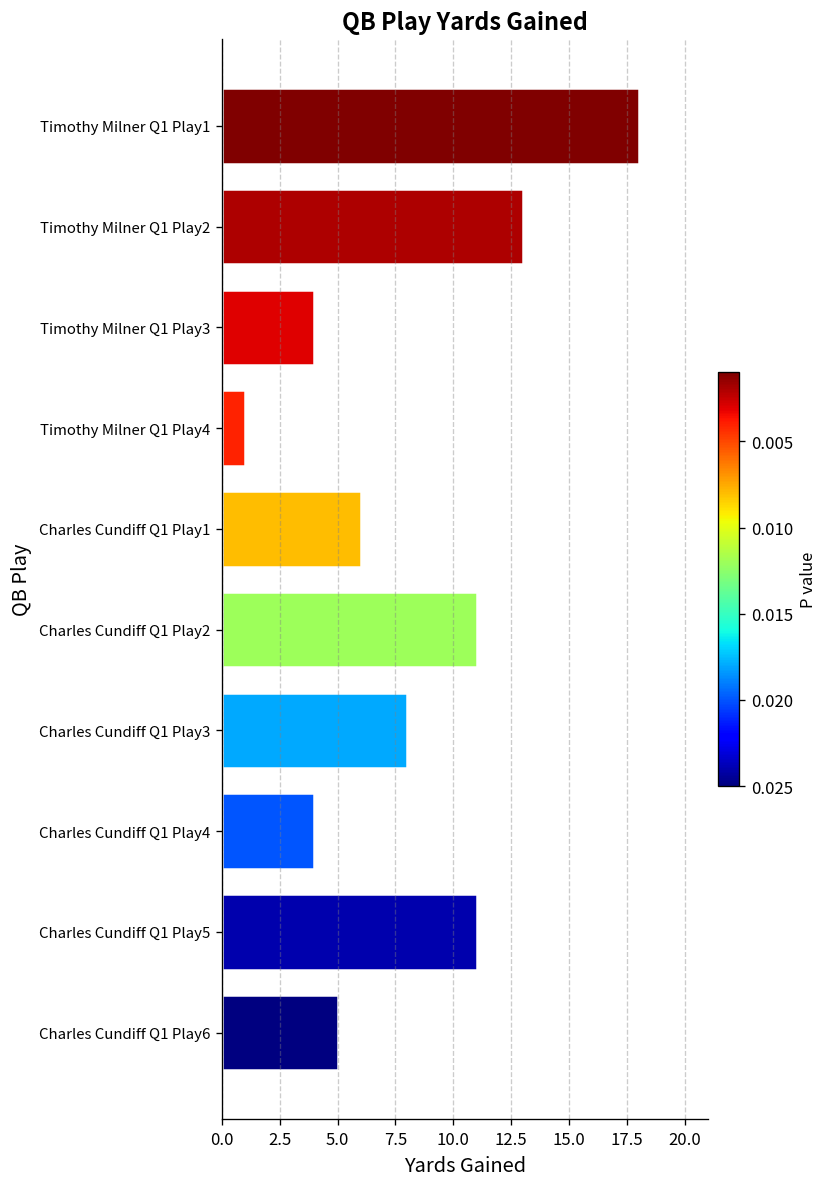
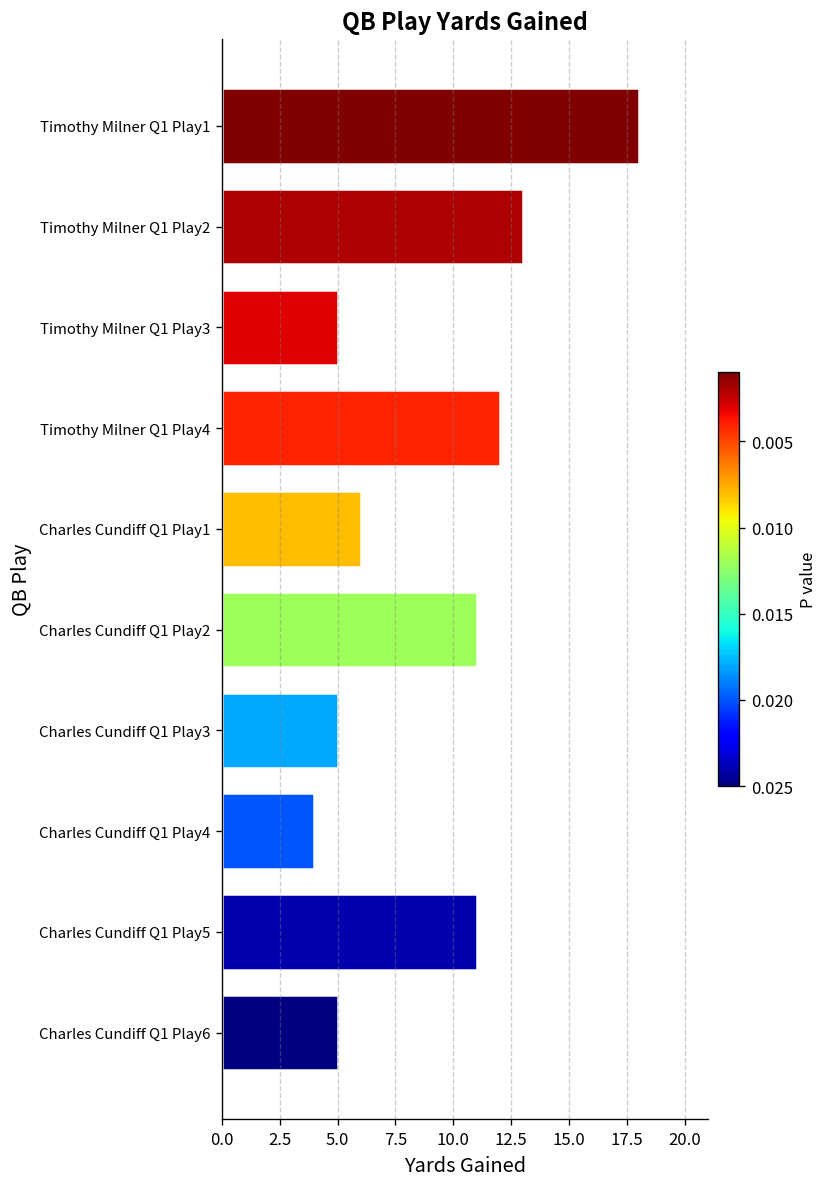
  {
    "Timothy Milner Q1 Play1": 18,
    "Timothy Milner Q1 Play2": 13,
-   "Timothy Milner Q1 Play3": 4,
-   "Timothy Milner Q1 Play4": 1,
+   "Timothy Milner Q1 Play3": 5,
+   "Timothy Milner Q1 Play4": 12,
    "Charles Cundiff Q1 Play1": 6,
    "Charles Cundiff Q1 Play2": 11,
-   "Charles Cundiff Q1 Play3": 8,
+   "Charles Cundiff Q1 Play3": 5,
    "Charles Cundiff Q1 Play4": 4,
    "Charles Cundiff Q1 Play5": 11,
    "Charles Cundiff Q1 Play6": 5
  }
